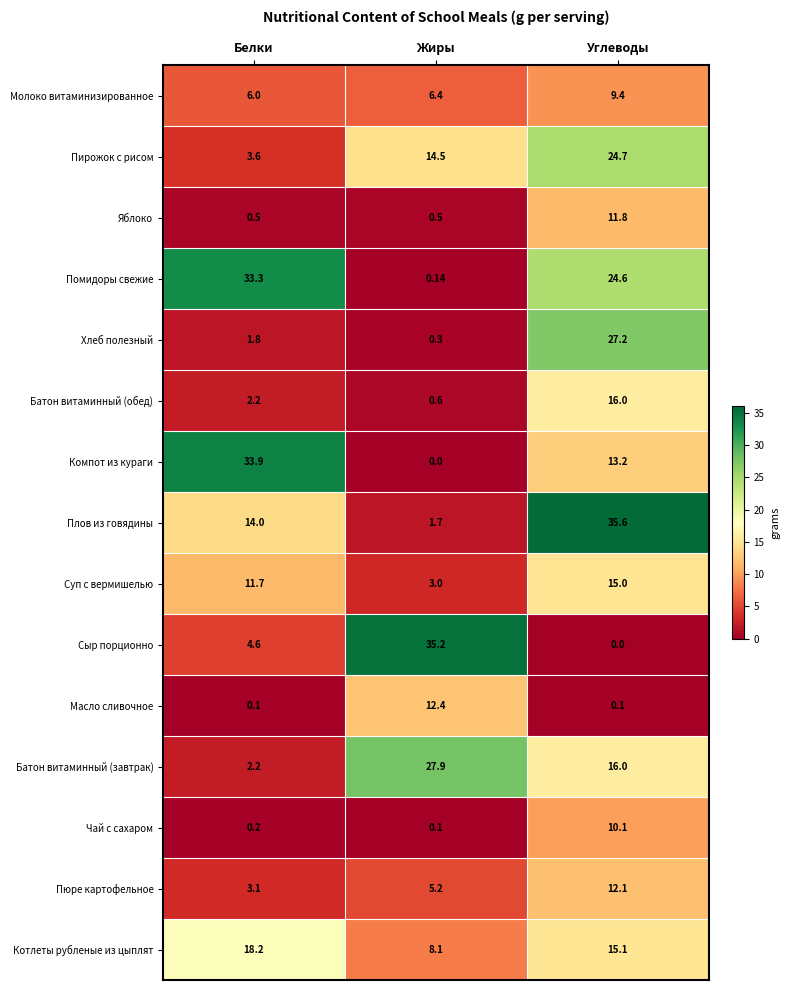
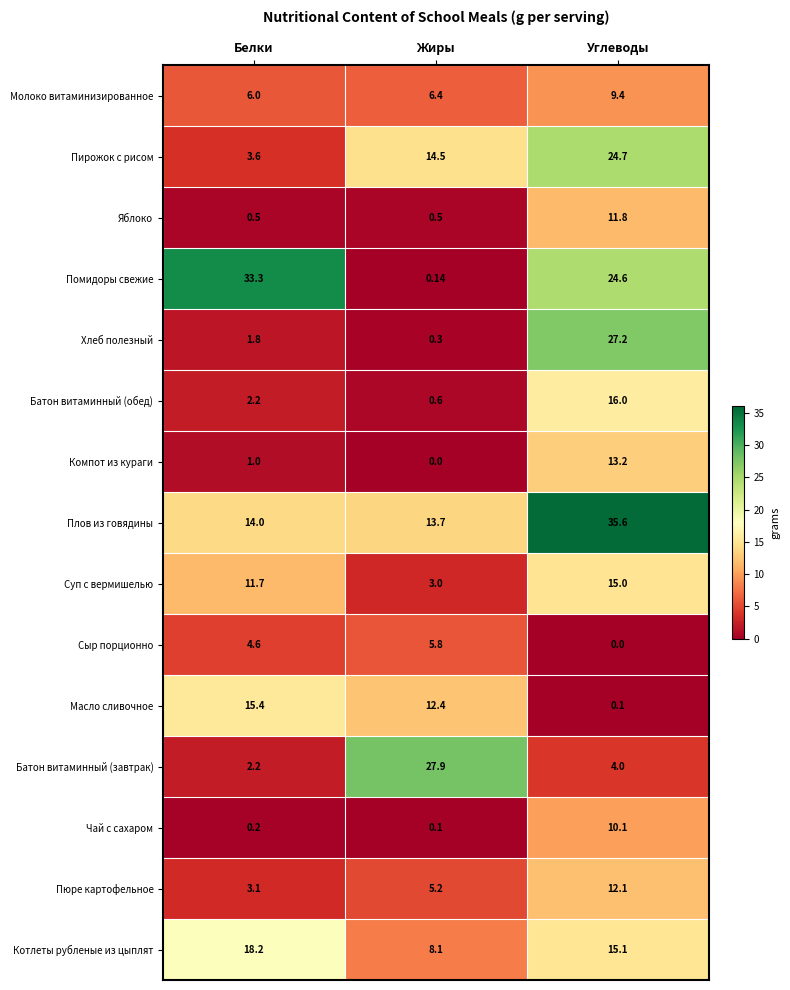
  {
    "Молоко витаминизированное": {
      "Белки": 6.0,
      "Жиры": 6.4,
      "Углеводы": 9.4
    },
    "Пирожок с рисом": {
      "Белки": 3.6,
      "Жиры": 14.5,
      "Углеводы": 24.7
    },
    "Яблоко": {
      "Белки": 0.5,
      "Жиры": 0.5,
      "Углеводы": 11.8
    },
    "Помидоры свежие": {
      "Белки": 33.3,
      "Жиры": 0.14,
      "Углеводы": 24.6
    },
    "Хлеб полезный": {
      "Белки": 1.8,
      "Жиры": 0.3,
      "Углеводы": 27.2
    },
    "Батон витаминный (обед)": {
      "Белки": 2.2,
      "Жиры": 0.6,
      "Углеводы": 16.0
    },
    "Компот из кураги": {
-     "Белки": 33.9,
+     "Белки": 1.0,
      "Жиры": 0.0,
      "Углеводы": 13.2
    },
    "Плов из говядины": {
      "Белки": 14.0,
-     "Жиры": 1.7,
+     "Жиры": 13.7,
      "Углеводы": 35.6
    },
    "Суп с вермишелью": {
      "Белки": 11.7,
      "Жиры": 3.0,
      "Углеводы": 15.0
    },
    "Сыр порционно": {
      "Белки": 4.6,
-     "Жиры": 35.2,
+     "Жиры": 5.8,
      "Углеводы": 0.0
    },
    "Масло сливочное": {
-     "Белки": 0.1,
+     "Белки": 15.4,
      "Жиры": 12.4,
      "Углеводы": 0.1
    },
    "Батон витаминный (завтрак)": {
      "Белки": 2.2,
      "Жиры": 27.9,
-     "Углеводы": 16.0
+     "Углеводы": 4.0
    },
    "Чай с сахаром": {
      "Белки": 0.2,
      "Жиры": 0.1,
      "Углеводы": 10.1
    },
    "Пюре картофельное": {
      "Белки": 3.1,
      "Жиры": 5.2,
      "Углеводы": 12.1
    },
    "Котлеты рубленые из цыплят": {
      "Белки": 18.2,
      "Жиры": 8.1,
      "Углеводы": 15.1
    }
  }
